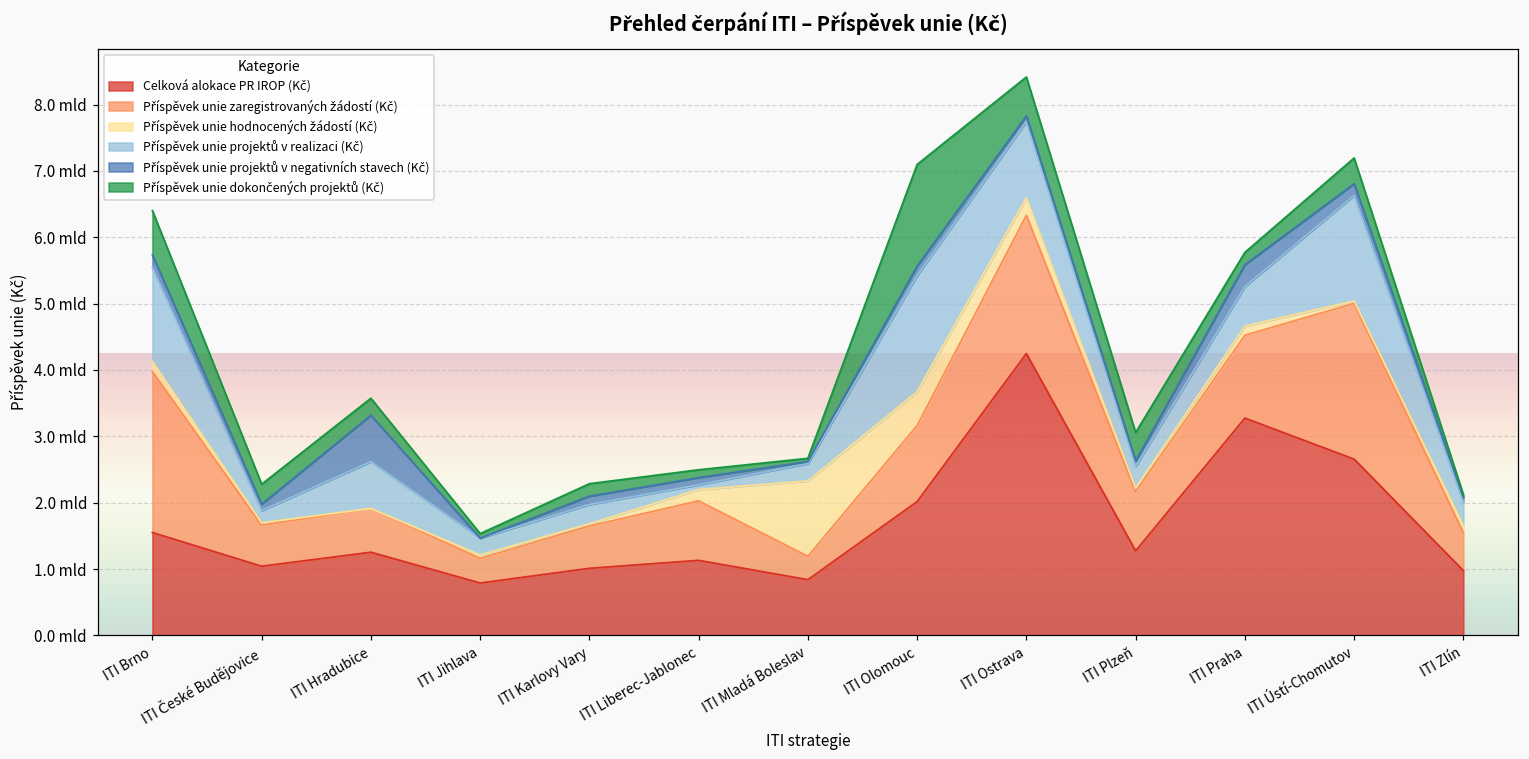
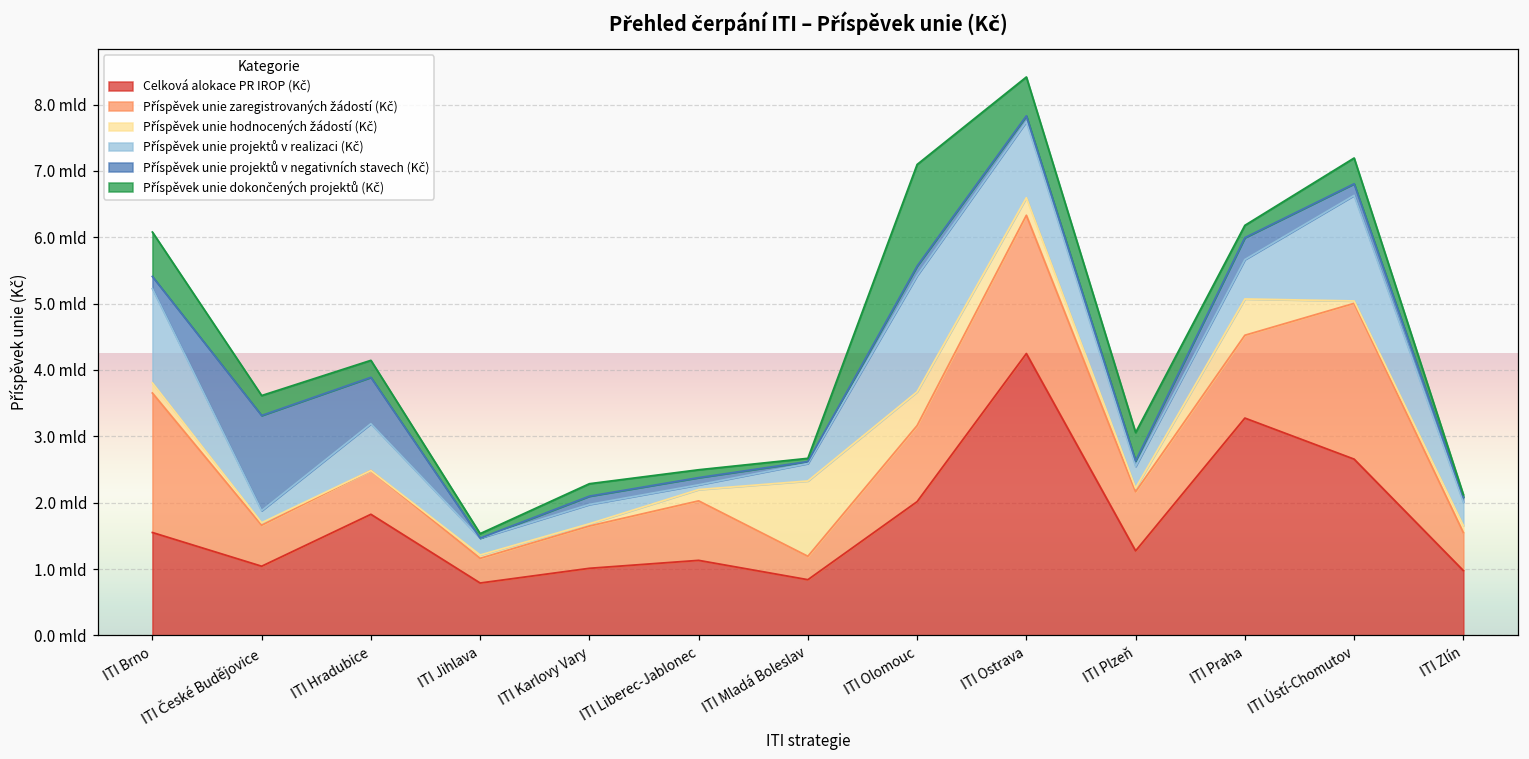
  {
    "Celková alokace PR IROP (Kč)": {
      "ITI Brno": "1.6 mld",
      "ITI České Budějovice": "1.0 mld",
-     "ITI Hradubice": "1.3 mld",
+     "ITI Hradubice": "1.8 mld",
      "ITI Jihlava": "0.8 mld",
      "ITI Karlovy Vary": "1.0 mld",
      "ITI Liberec-Jablonec": "1.1 mld",
      "ITI Mladá Boleslav": "0.8 mld",
      "ITI Olomouc": "2.0 mld",
      "ITI Ostrava": "4.2 mld",
      "ITI Plzeň": "1.3 mld",
      "ITI Praha": "3.3 mld",
      "ITI Ústí-Chomutov": "2.7 mld",
      "ITI Zlín": "1.0 mld"
    },
    "Příspěvek unie zaregistrovaných žádostí (Kč)": {
-     "ITI Brno": "2.4 mld",
+     "ITI Brno": "2.1 mld",
      "ITI Jihlava": "0.4 mld",
      "ITI Liberec-Jablonec": "0.9 mld",
      "ITI Mladá Boleslav": "0.4 mld",
      "ITI Olomouc": "1.1 mld",
      "ITI Ostrava": "2.1 mld",
      "ITI Plzeň": "0.9 mld",
      "ITI Praha": "1.2 mld",
      "ITI Zlín": "0.6 mld"
    },
    "Příspěvek unie hodnocených žádostí (Kč)": {
      "ITI Brno": "0.2 mld",
      "ITI Jihlava": "0.1 mld",
      "ITI Liberec-Jablonec": "0.2 mld",
      "ITI Mladá Boleslav": "1.1 mld",
      "ITI Olomouc": "0.5 mld",
      "ITI Ostrava": "0.3 mld",
      "ITI Plzeň": "0.1 mld",
-     "ITI Praha": "0.1 mld",
+     "ITI Praha": "0.5 mld",
      "ITI Zlín": "0.1 mld"
    },
    "Příspěvek unie projektů v realizaci (Kč)": {
      "ITI Brno": "1.4 mld",
      "ITI České Budějovice": "0.2 mld",
      "ITI Hradubice": "0.7 mld",
      "ITI Karlovy Vary": "0.3 mld",
      "ITI Liberec-Jablonec": "0.1 mld",
      "ITI Olomouc": "1.8 mld",
      "ITI Ostrava": "1.1 mld",
      "ITI Plzeň": "0.3 mld",
      "ITI Praha": "0.6 mld",
      "ITI Ústí-Chomutov": "1.6 mld",
      "ITI Zlín": "0.4 mld"
    },
    "Příspěvek unie projektů v negativních stavech (Kč)": {
      "ITI Brno": "0.2 mld",
-     "ITI České Budějovice": "0.1 mld",
+     "ITI České Budějovice": "1.4 mld",
      "ITI Hradubice": "0.7 mld",
      "ITI Karlovy Vary": "0.1 mld",
      "ITI Liberec-Jablonec": "0.1 mld",
      "ITI Olomouc": "0.1 mld",
      "ITI Ostrava": "0.1 mld",
      "ITI Plzeň": "0.1 mld",
      "ITI Praha": "0.3 mld",
      "ITI Ústí-Chomutov": "0.2 mld"
    },
    "Příspěvek unie dokončených projektů (Kč)": {
      "ITI Brno": "0.7 mld",
      "ITI České Budějovice": "0.3 mld",
      "ITI Hradubice": "0.3 mld",
      "ITI Jihlava": "0.1 mld",
      "ITI Karlovy Vary": "0.2 mld",
      "ITI Liberec-Jablonec": "0.1 mld",
      "ITI Mladá Boleslav": "0.0 mld",
      "ITI Olomouc": "1.5 mld",
      "ITI Ostrava": "0.6 mld",
      "ITI Plzeň": "0.4 mld",
      "ITI Praha": "0.2 mld",
      "ITI Ústí-Chomutov": "0.4 mld"
    }
  }
